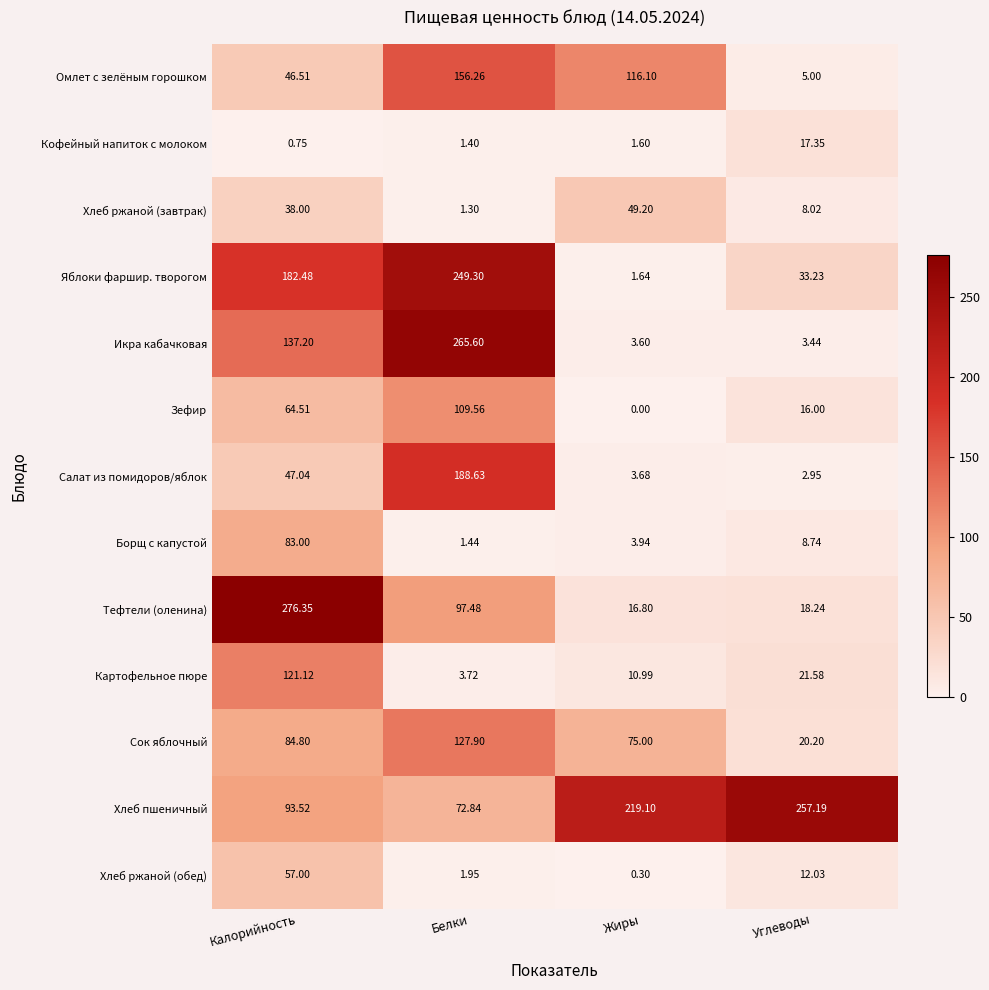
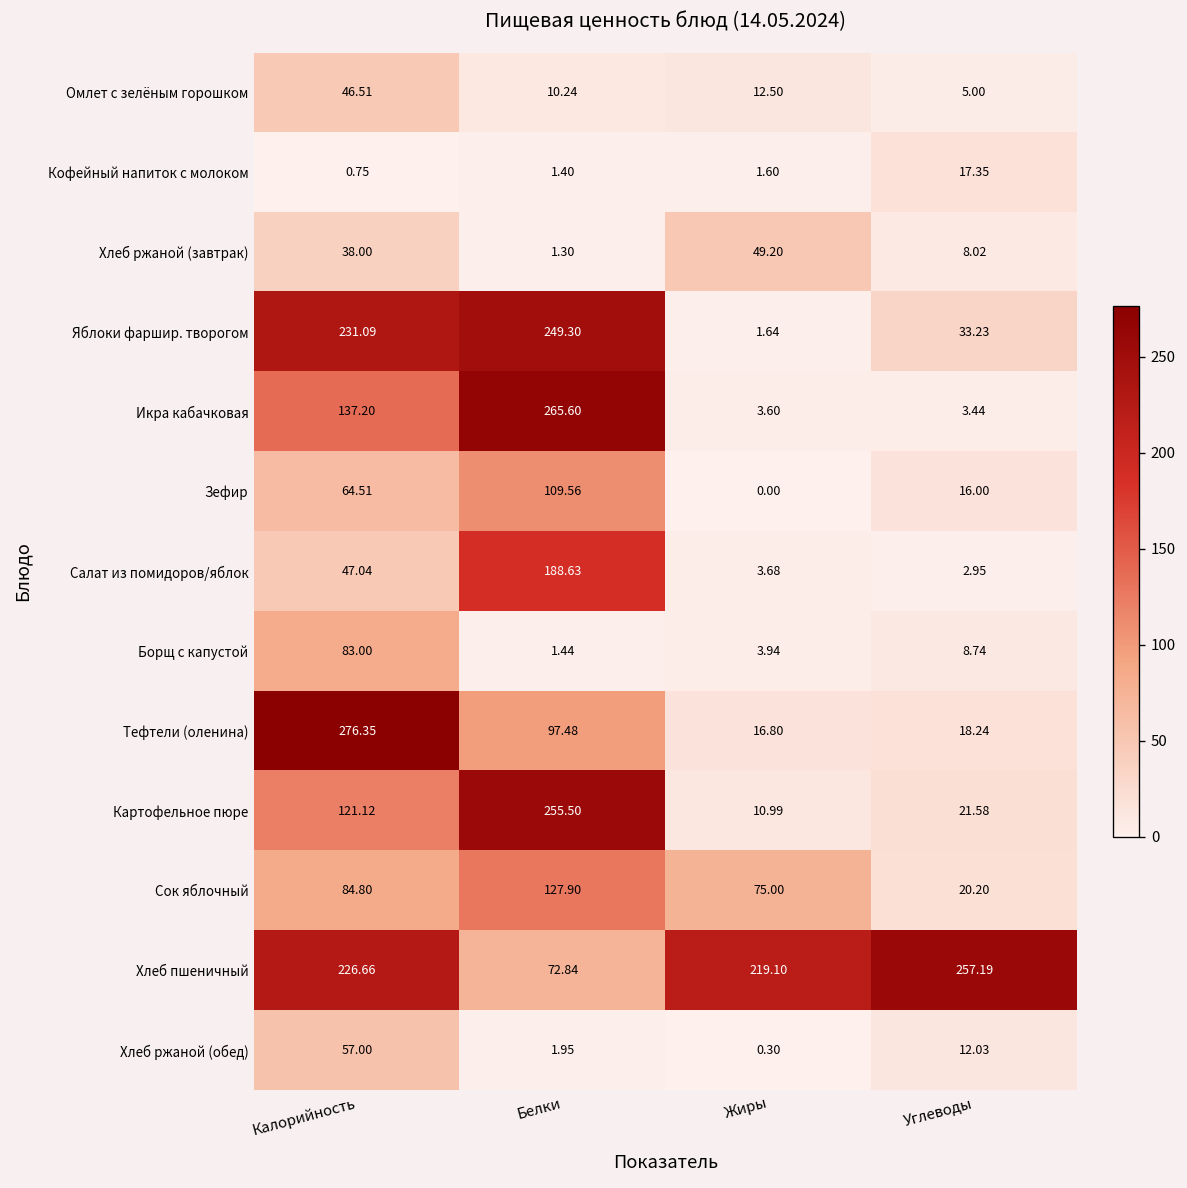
  {
    "Омлет с зелёным горошком": {
      "Калорийность": 46.51,
-     "Белки": 156.26,
-     "Жиры": 116.10,
+     "Белки": 10.24,
+     "Жиры": 12.50,
      "Углеводы": 5.00
    },
    "Кофейный напиток с молоком": {
      "Калорийность": 0.75,
      "Белки": 1.40,
      "Жиры": 1.60,
      "Углеводы": 17.35
    },
    "Хлеб ржаной (завтрак)": {
      "Калорийность": 38.00,
      "Белки": 1.30,
      "Жиры": 49.20,
      "Углеводы": 8.02
    },
    "Яблоки фаршир. творогом": {
-     "Калорийность": 182.48,
+     "Калорийность": 231.09,
      "Белки": 249.30,
      "Жиры": 1.64,
      "Углеводы": 33.23
    },
    "Икра кабачковая": {
      "Калорийность": 137.20,
      "Белки": 265.60,
      "Жиры": 3.60,
      "Углеводы": 3.44
    },
    "Зефир": {
      "Калорийность": 64.51,
      "Белки": 109.56,
      "Жиры": 0.00,
      "Углеводы": 16.00
    },
    "Салат из помидоров/яблок": {
      "Калорийность": 47.04,
      "Белки": 188.63,
      "Жиры": 3.68,
      "Углеводы": 2.95
    },
    "Борщ с капустой": {
      "Калорийность": 83.00,
      "Белки": 1.44,
      "Жиры": 3.94,
      "Углеводы": 8.74
    },
    "Тефтели (оленина)": {
      "Калорийность": 276.35,
      "Белки": 97.48,
      "Жиры": 16.80,
      "Углеводы": 18.24
    },
    "Картофельное пюре": {
      "Калорийность": 121.12,
-     "Белки": 3.72,
+     "Белки": 255.50,
      "Жиры": 10.99,
      "Углеводы": 21.58
    },
    "Сок яблочный": {
      "Калорийность": 84.80,
      "Белки": 127.90,
      "Жиры": 75.00,
      "Углеводы": 20.20
    },
    "Хлеб пшеничный": {
-     "Калорийность": 93.52,
+     "Калорийность": 226.66,
      "Белки": 72.84,
      "Жиры": 219.10,
      "Углеводы": 257.19
    },
    "Хлеб ржаной (обед)": {
      "Калорийность": 57.00,
      "Белки": 1.95,
      "Жиры": 0.30,
      "Углеводы": 12.03
    }
  }
